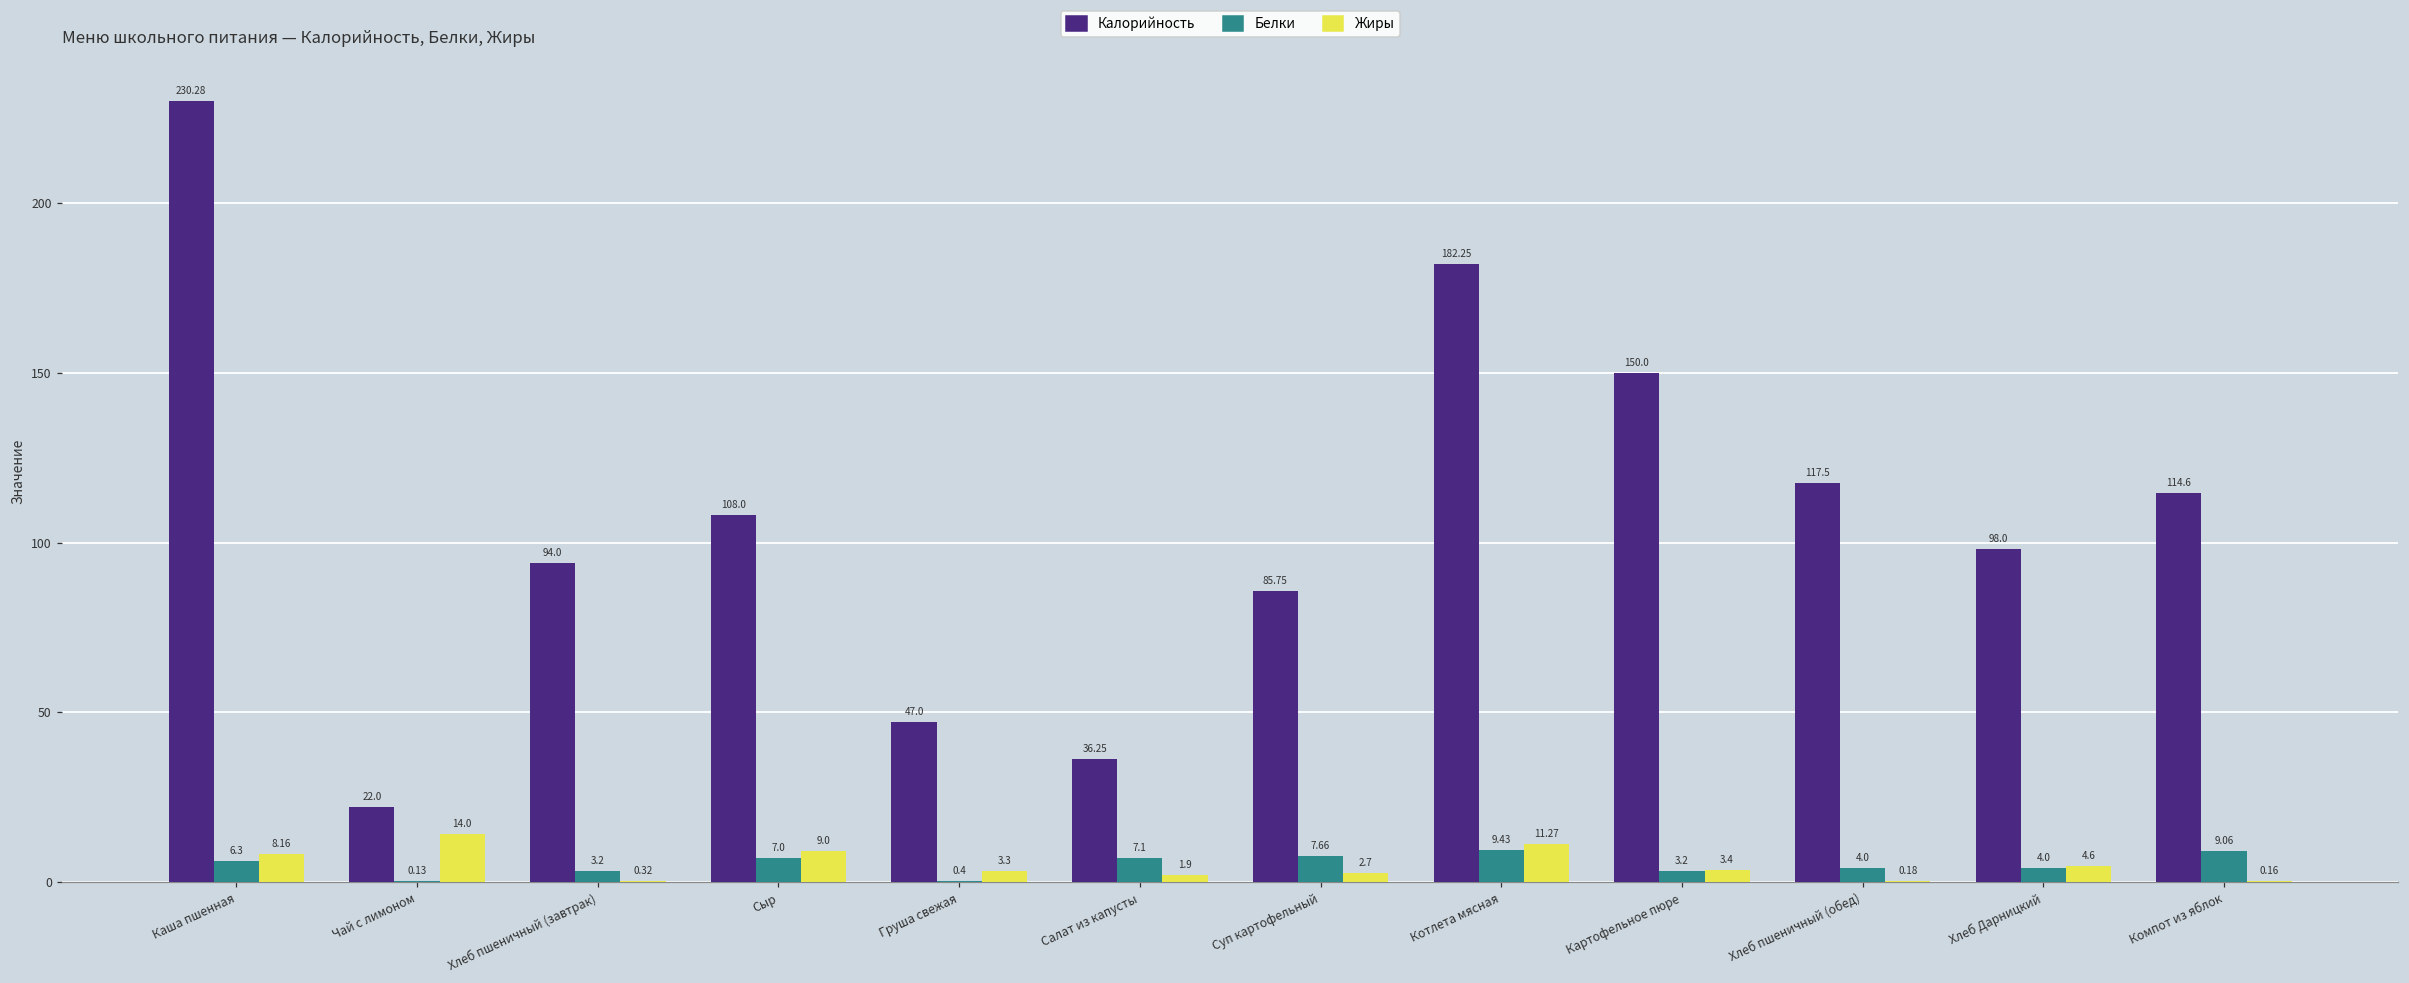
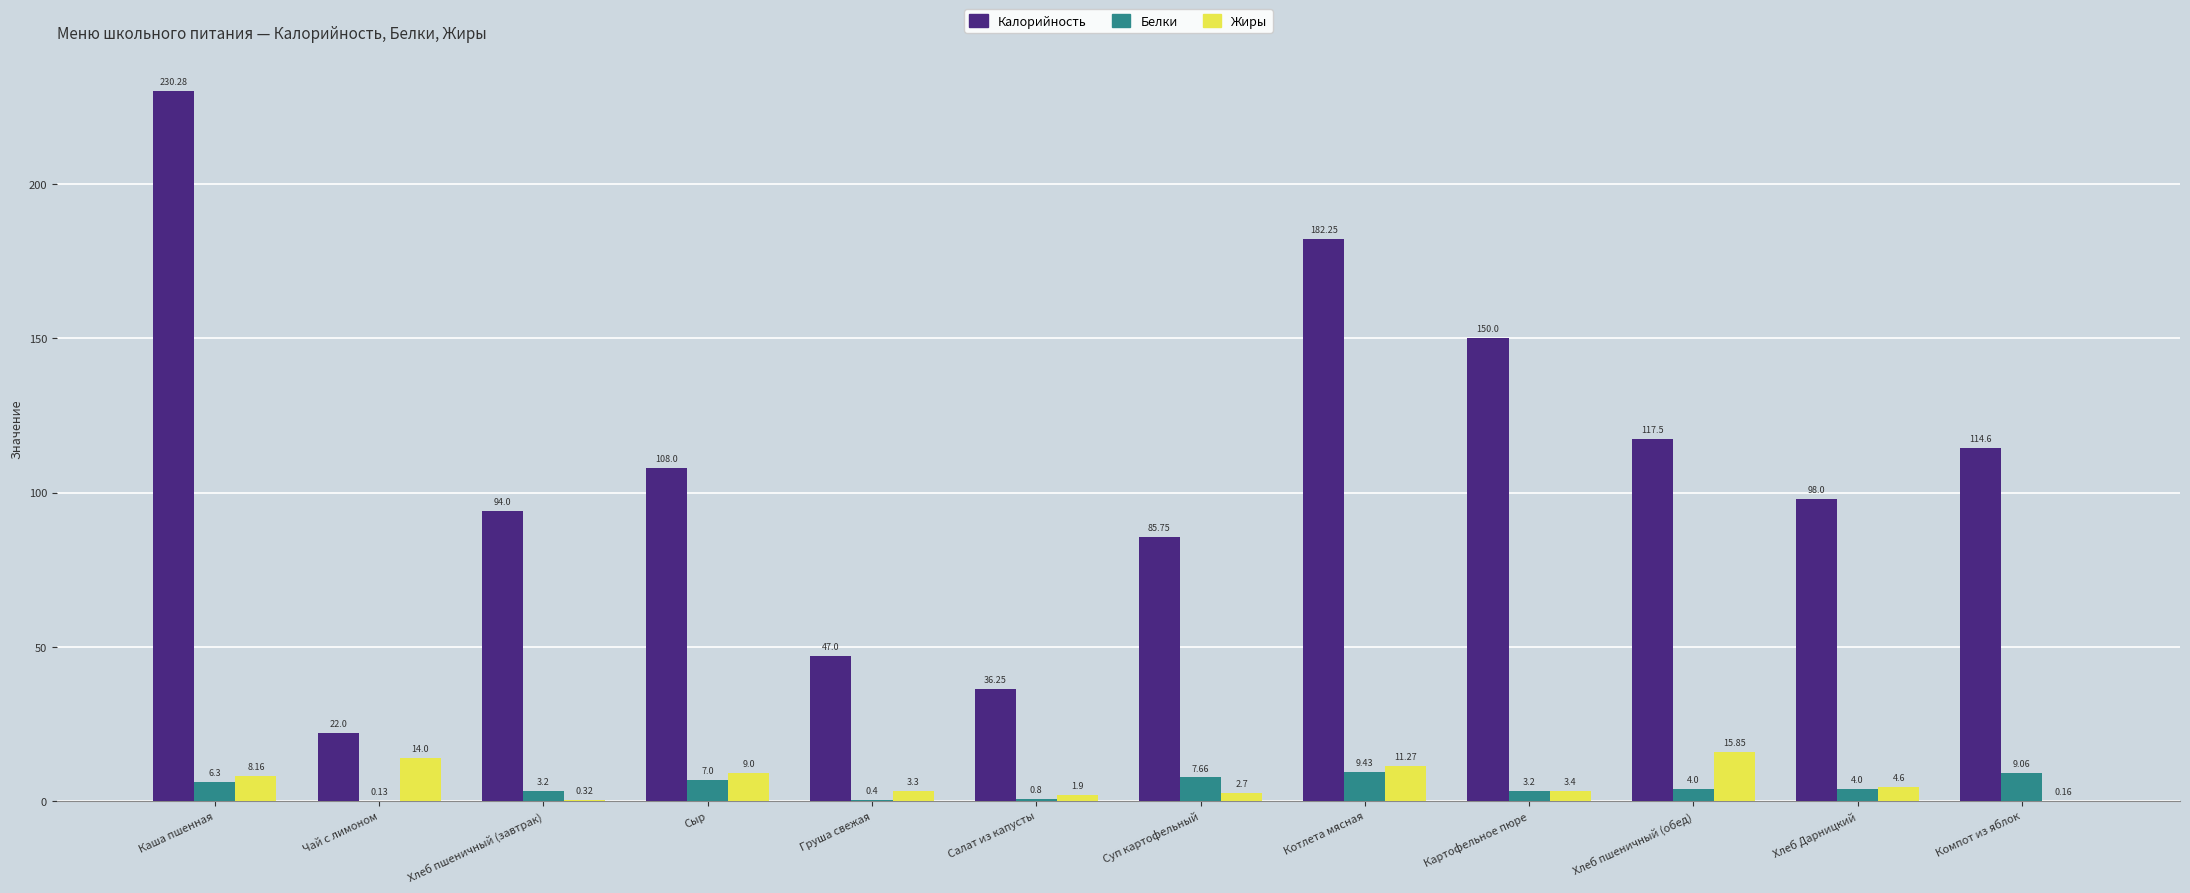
  {
    "Калорийность": {
      "Каша пшенная": 230.28,
      "Чай с лимоном": 22.0,
      "Хлеб пшеничный (завтрак)": 94.0,
      "Сыр": 108.0,
      "Груша свежая": 47.0,
      "Салат из капусты": 36.25,
      "Суп картофельный": 85.75,
      "Котлета мясная": 182.25,
      "Картофельное пюре": 150.0,
      "Хлеб пшеничный (обед)": 117.5,
      "Хлеб Дарницкий": 98.0,
      "Компот из яблок": 114.6
    },
    "Белки": {
      "Каша пшенная": 6.3,
      "Чай с лимоном": 0.13,
      "Хлеб пшеничный (завтрак)": 3.2,
      "Сыр": 7.0,
      "Груша свежая": 0.4,
-     "Салат из капусты": 7.1,
+     "Салат из капусты": 0.8,
      "Суп картофельный": 7.66,
      "Котлета мясная": 9.43,
      "Картофельное пюре": 3.2,
      "Хлеб пшеничный (обед)": 4.0,
      "Хлеб Дарницкий": 4.0,
      "Компот из яблок": 9.06
    },
    "Жиры": {
      "Каша пшенная": 8.16,
      "Чай с лимоном": 14.0,
      "Хлеб пшеничный (завтрак)": 0.32,
      "Сыр": 9.0,
      "Груша свежая": 3.3,
      "Салат из капусты": 1.9,
      "Суп картофельный": 2.7,
      "Котлета мясная": 11.27,
      "Картофельное пюре": 3.4,
-     "Хлеб пшеничный (обед)": 0.18,
+     "Хлеб пшеничный (обед)": 15.85,
      "Хлеб Дарницкий": 4.6,
      "Компот из яблок": 0.16
    }
  }
